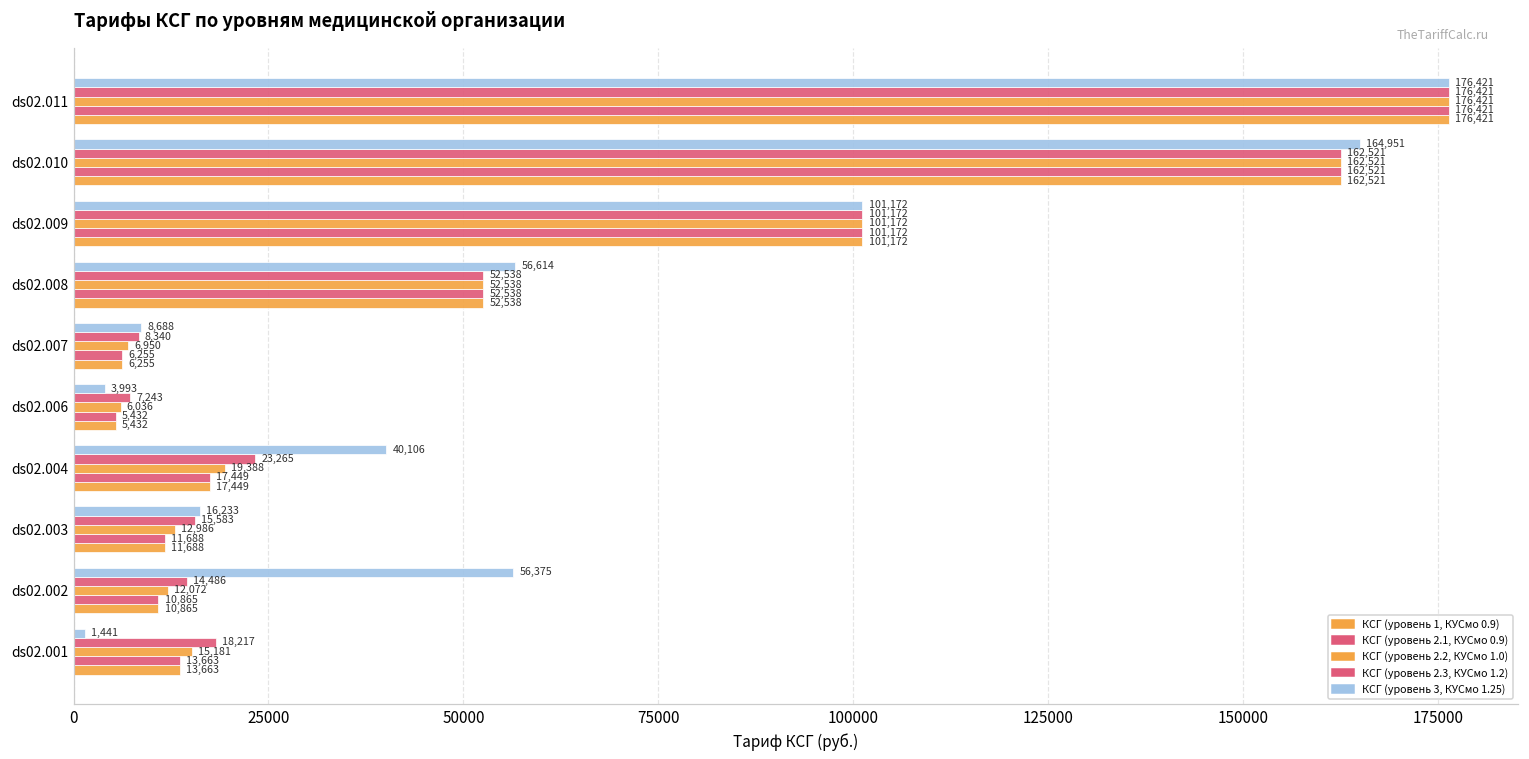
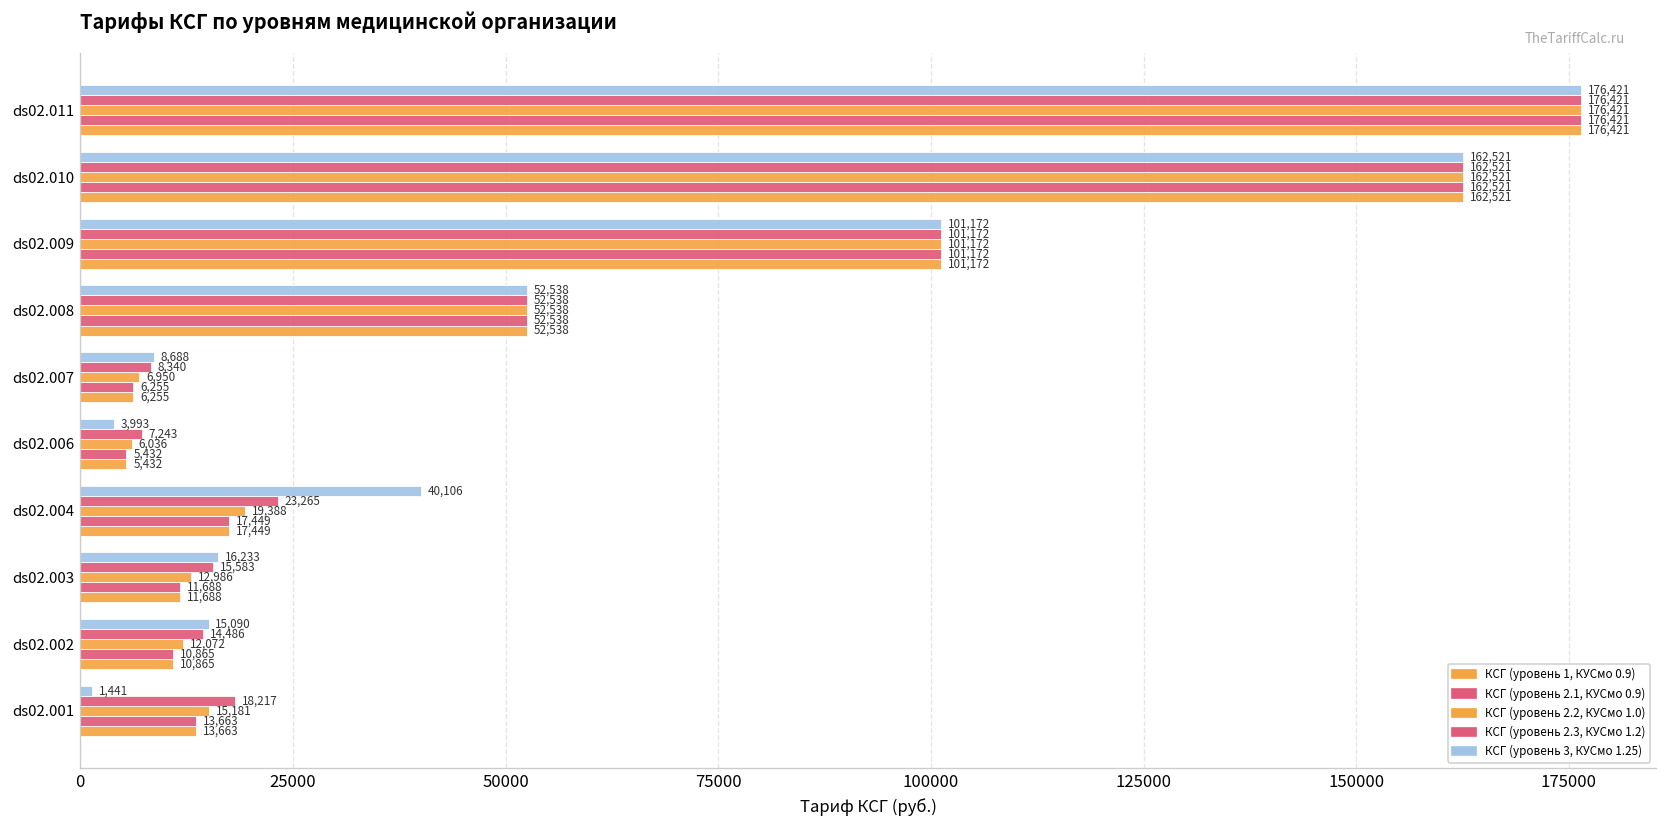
  {
    "КСГ (уровень 3, КУСмо 1.25)": {
-     "ds02.010": "164,951",
-     "ds02.008": "56,614",
+     "ds02.010": "162,521",
+     "ds02.008": "52,538",
      "ds02.006": "3,993",
      "ds02.004": "40,106",
      "ds02.003": "16,233",
-     "ds02.002": "56,375",
+     "ds02.002": "15,090",
      "ds02.001": "1,441"
    }
  }
